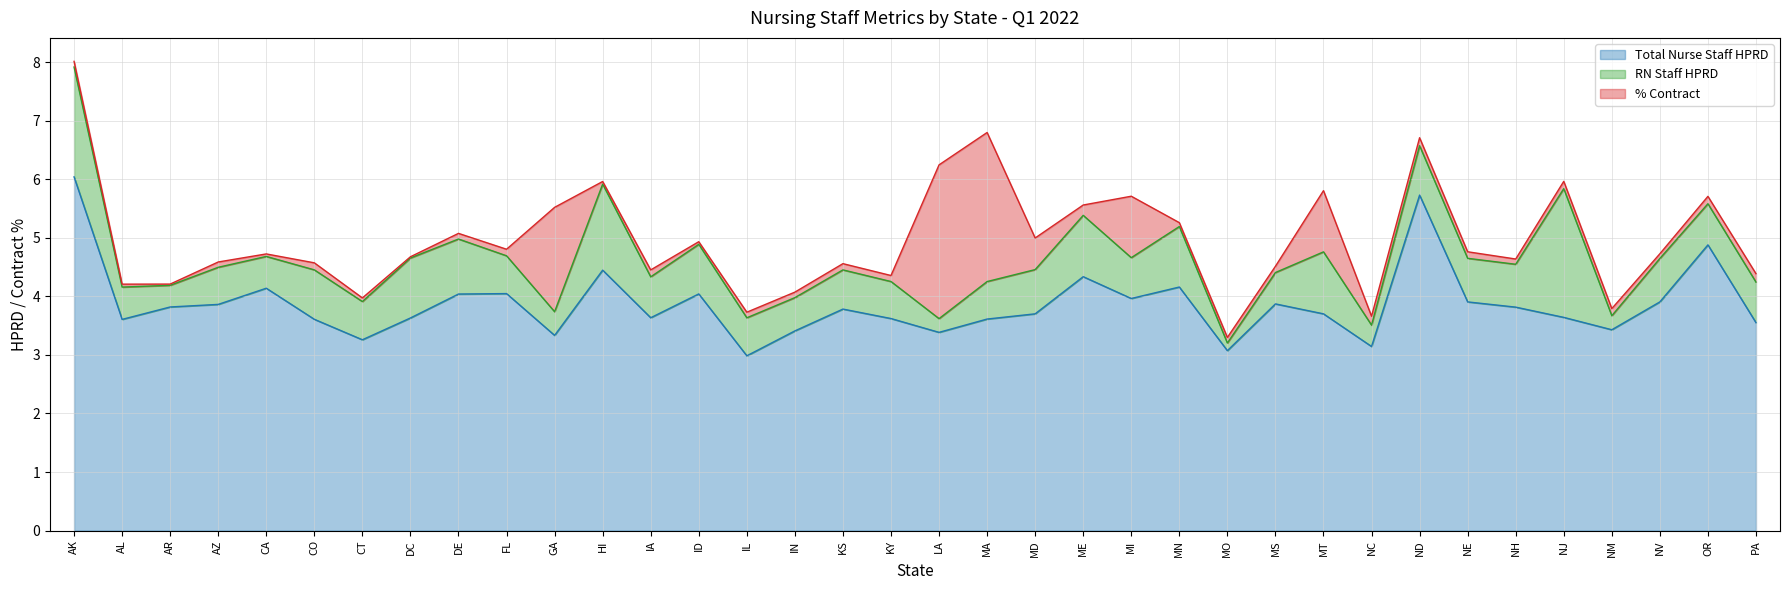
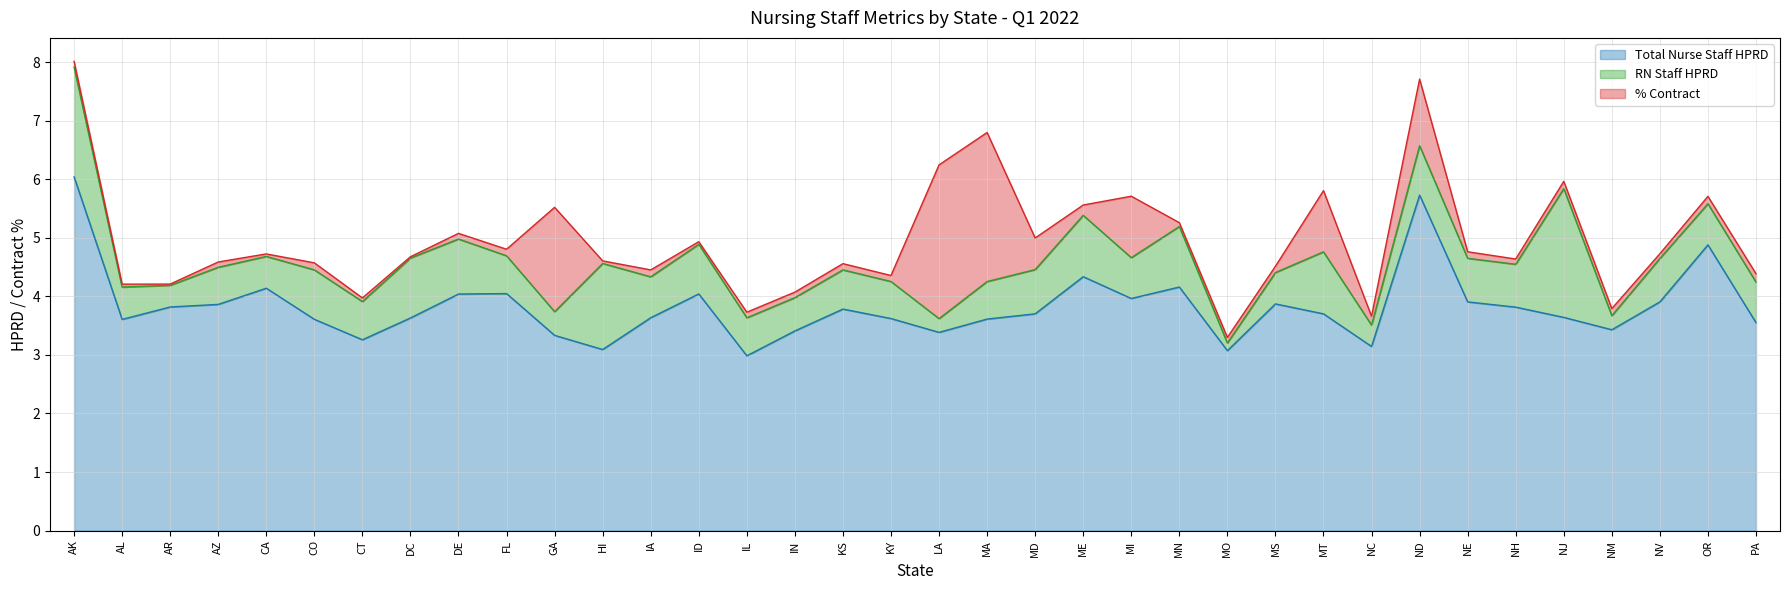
  {
    "Total Nurse Staff HPRD": {
      "AK": 6.0,
      "AL": 3.6,
      "AR": 3.8,
      "AZ": 3.9,
      "CA": 4.1,
      "CO": 3.6,
      "CT": 3.3,
      "DC": 3.6,
      "DE": 4.0,
      "FL": 4.0,
      "GA": 3.3,
-     "HI": 4.4,
+     "HI": 3.1,
      "IA": 3.6,
      "ID": 4.0,
      "IL": 3.0,
      "IN": 3.4,
      "KS": 3.8,
      "KY": 3.6,
      "LA": 3.4,
      "MA": 3.6,
      "MD": 3.7,
      "ME": 4.3,
      "MI": 4.0,
      "MN": 4.2,
      "MO": 3.1,
      "MS": 3.9,
      "MT": 3.7,
      "NC": 3.1,
      "ND": 5.7,
      "NE": 3.9,
      "NH": 3.8,
      "NJ": 3.6,
      "NM": 3.4,
      "NV": 3.9,
      "OR": 4.9,
      "PA": 3.6
    },
    "RN Staff HPRD": {
      "AK": 1.9,
      "AL": 0.6,
      "AZ": 0.6,
      "CO": 0.8,
      "CT": 0.7,
      "DE": 0.9,
      "FL": 0.6,
      "GA": 0.4,
      "HI": 1.5,
      "IA": 0.7,
      "ID": 0.8,
      "IL": 0.6,
      "IN": 0.6,
      "KS": 0.7,
      "KY": 0.6,
      "LA": 0.2,
      "MA": 0.6,
      "MD": 0.8,
      "ME": 1.0,
      "MI": 0.7,
      "MN": 1.0,
      "MO": 0.1,
      "MS": 0.5,
      "MT": 1.1,
      "NC": 0.4,
      "ND": 0.8,
      "NE": 0.7,
      "NH": 0.7,
      "NJ": 2.2,
      "NM": 0.2,
      "NV": 0.7,
      "OR": 0.7,
      "PA": 0.7
    },
    "% Contract": {
      "AK": 0.1,
      "AL": 0.1,
      "AZ": 0.1,
      "CO": 0.1,
      "CT": 0.1,
      "DE": 0.1,
      "FL": 0.1,
      "GA": 1.8,
      "HI": 0.0,
      "IA": 0.1,
      "ID": 0.0,
      "IL": 0.1,
      "IN": 0.1,
      "KS": 0.1,
      "KY": 0.1,
      "LA": 2.6,
      "MA": 2.5,
      "MD": 0.5,
      "ME": 0.2,
      "MI": 1.0,
      "MN": 0.1,
      "MO": 0.1,
      "MS": 0.1,
      "MT": 1.0,
      "NC": 0.2,
-     "ND": 0.1,
+     "ND": 1.1,
      "NE": 0.1,
      "NH": 0.1,
      "NJ": 0.1,
      "NM": 0.1,
      "NV": 0.1,
      "OR": 0.1,
      "PA": 0.1
    }
  }
